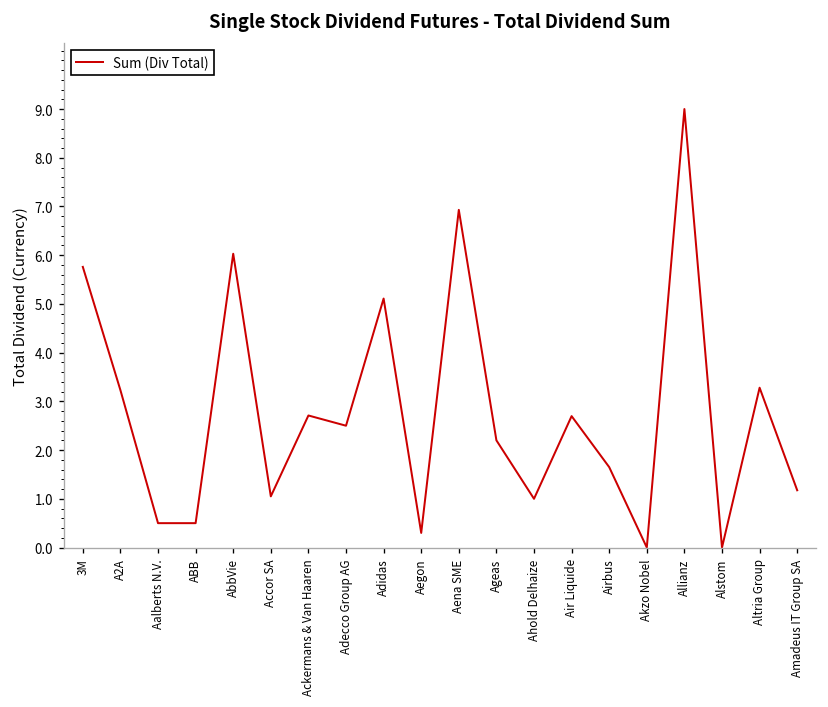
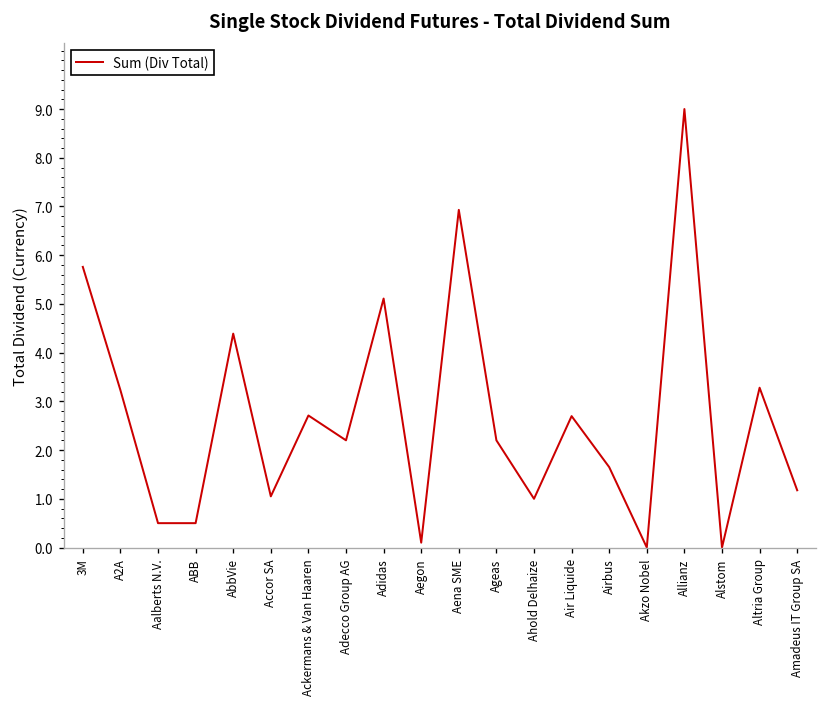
  {
    "3M": 5.8,
    "A2A": 3.2,
    "Aalberts N.V.": 0.5,
    "ABB": 0.5,
-   "AbbVie": 6.0,
+   "AbbVie": 4.4,
    "Accor SA": 1.1,
    "Ackermans & Van Haaren": 2.7,
-   "Adecco Group AG": 2.5,
+   "Adecco Group AG": 2.2,
    "Adidas": 5.1,
-   "Aegon": 0.3,
+   "Aegon": 0.1,
    "Aena SME": 6.9,
    "Ageas": 2.2,
    "Ahold Delhaize": 1.0,
    "Air Liquide": 2.7,
    "Airbus": 1.7,
    "Akzo Nobel": 0.0,
    "Allianz": 9.0,
    "Alstom": 0.0,
    "Altria Group": 3.3,
    "Amadeus IT Group SA": 1.2
  }
